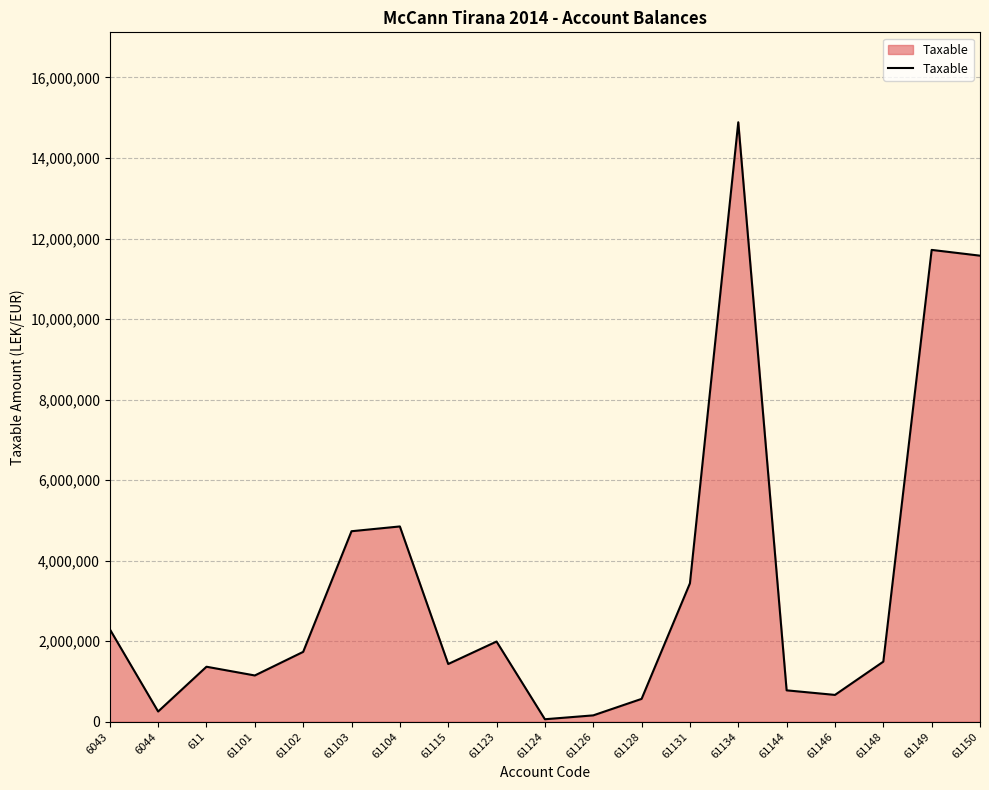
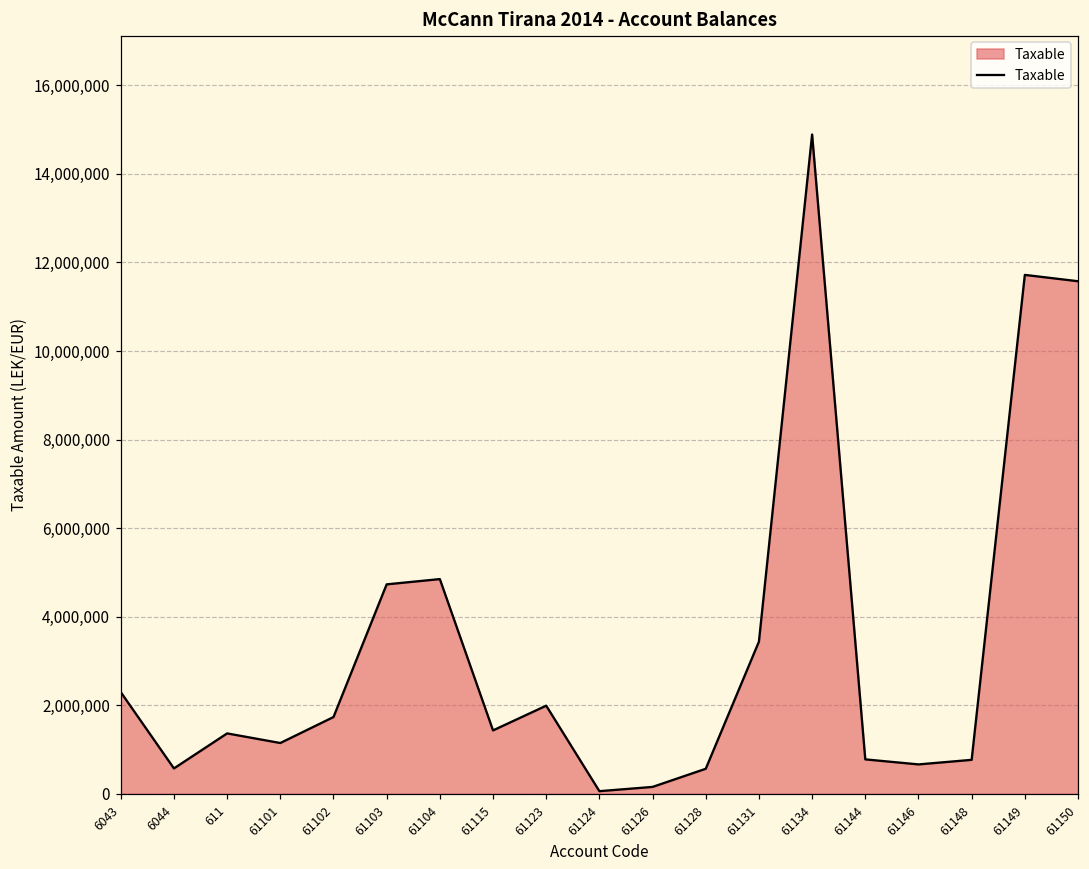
  {
    "6043": "2,300,000",
-   "6044": "300,000",
+   "6044": "600,000",
    "611": "1,400,000",
    "61101": "1,100,000",
    "61102": "1,700,000",
    "61103": "4,700,000",
    "61104": "4,800,000",
    "61115": "1,400,000",
    "61123": "2,000,000",
    "61124": "100,000",
    "61126": "200,000",
    "61128": "600,000",
    "61131": "3,400,000",
    "61134": "14,900,000",
    "61144": "800,000",
    "61146": "700,000",
-   "61148": "1,500,000",
+   "61148": "800,000",
    "61149": "11,700,000",
    "61150": "11,600,000"
  }
